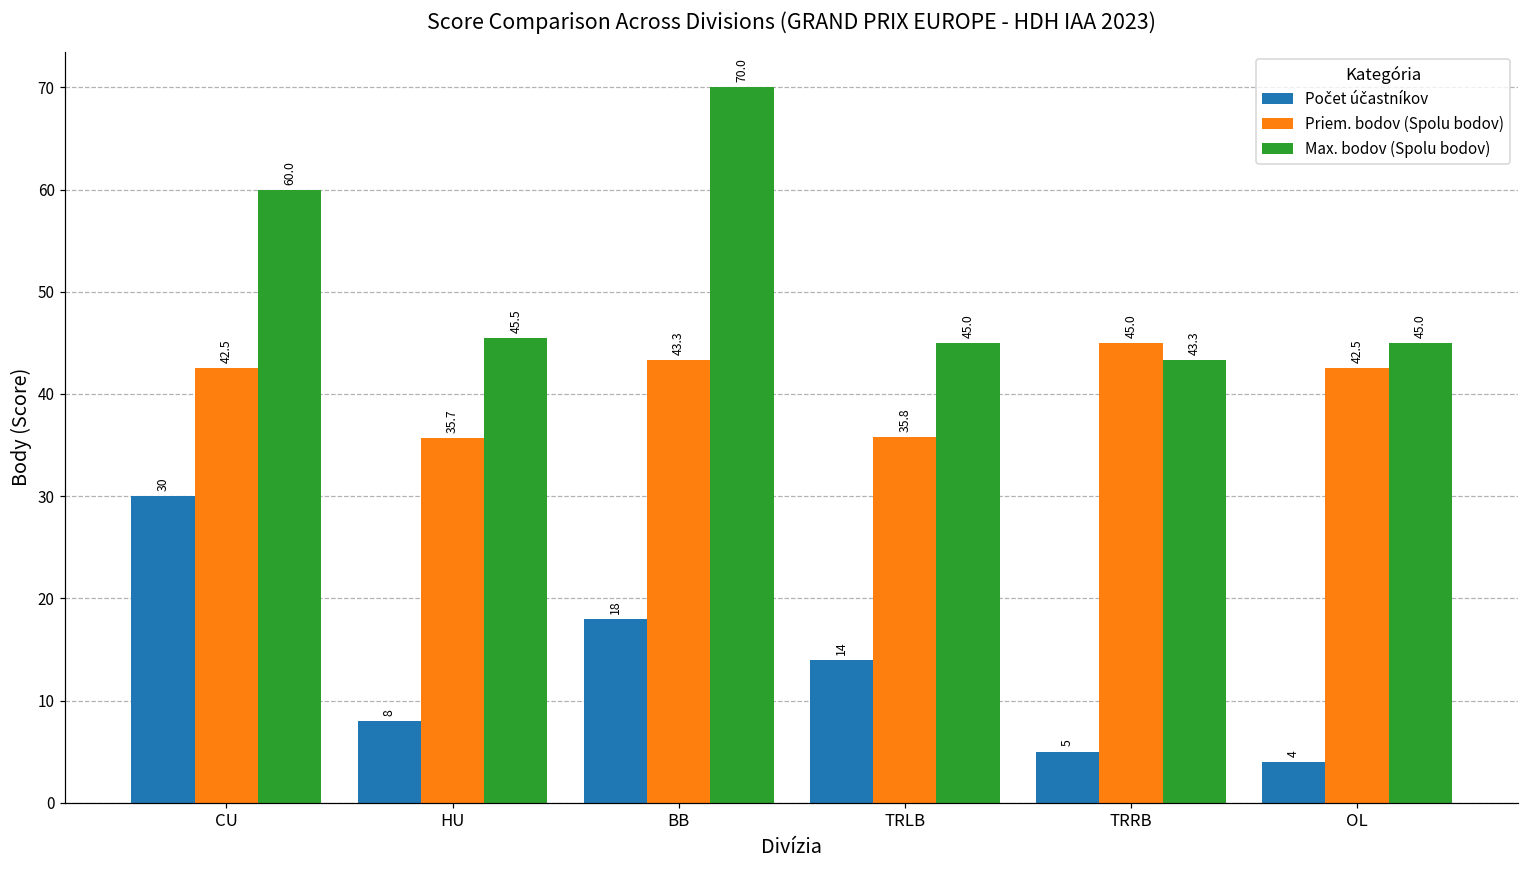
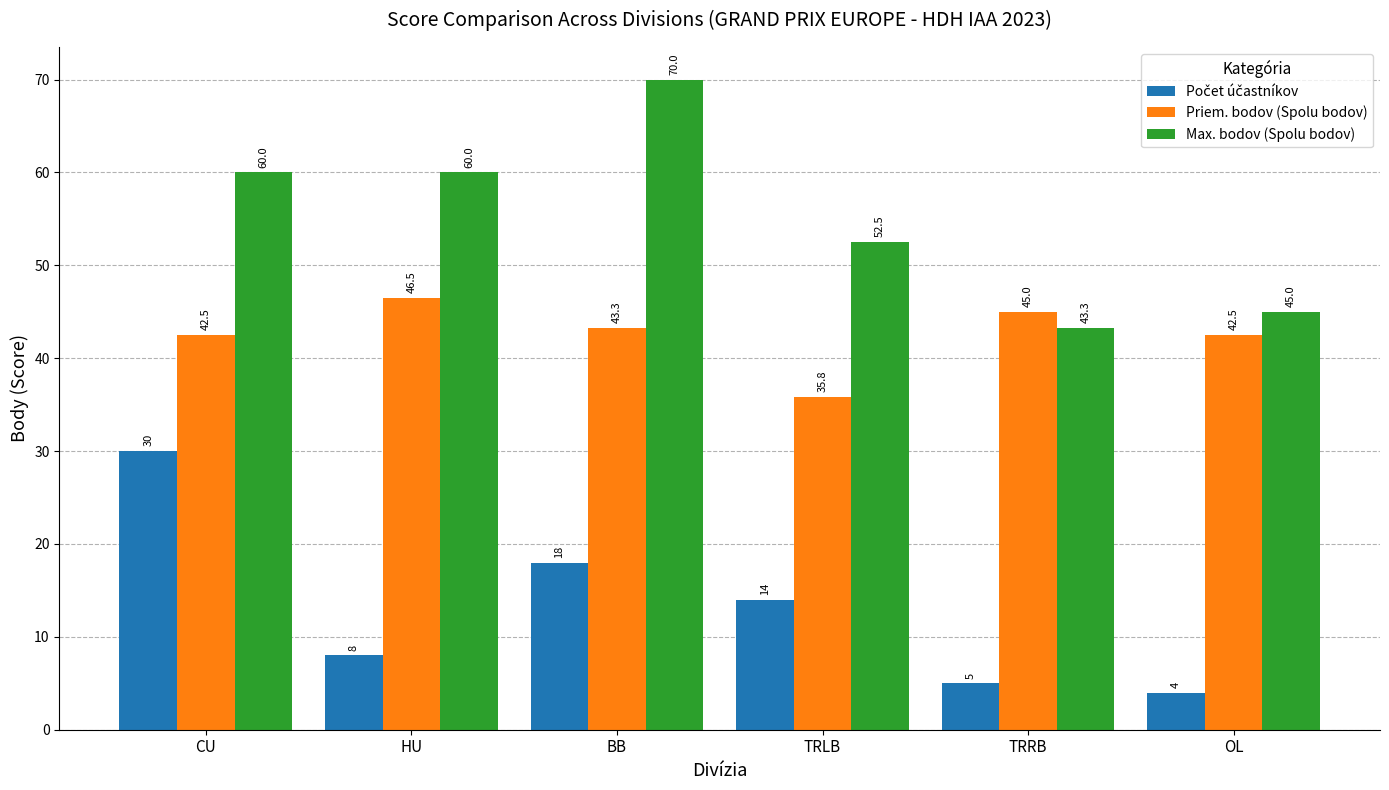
  {
    "Počet účastníkov": {
      "CU": 30,
      "HU": 8,
      "BB": 18,
      "TRLB": 14,
      "TRRB": 5,
      "OL": 4
    },
    "Priem. bodov (Spolu bodov)": {
      "CU": 42.5,
-     "HU": 35.7,
+     "HU": 46.5,
      "BB": 43.3,
      "TRLB": 35.8,
      "TRRB": 45.0,
      "OL": 42.5
    },
    "Max. bodov (Spolu bodov)": {
      "CU": 60.0,
-     "HU": 45.5,
+     "HU": 60.0,
      "BB": 70.0,
-     "TRLB": 45.0,
+     "TRLB": 52.5,
      "TRRB": 43.3,
      "OL": 45.0
    }
  }
